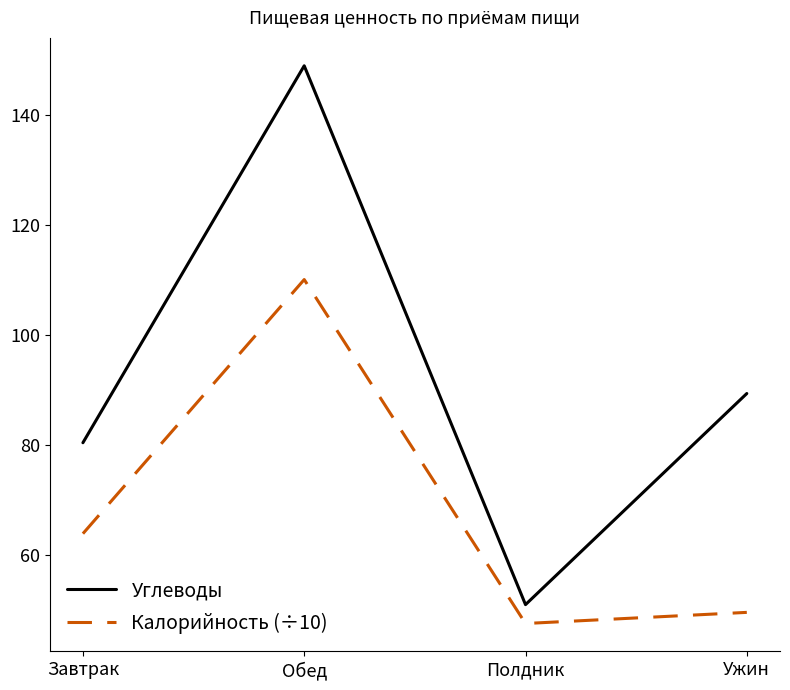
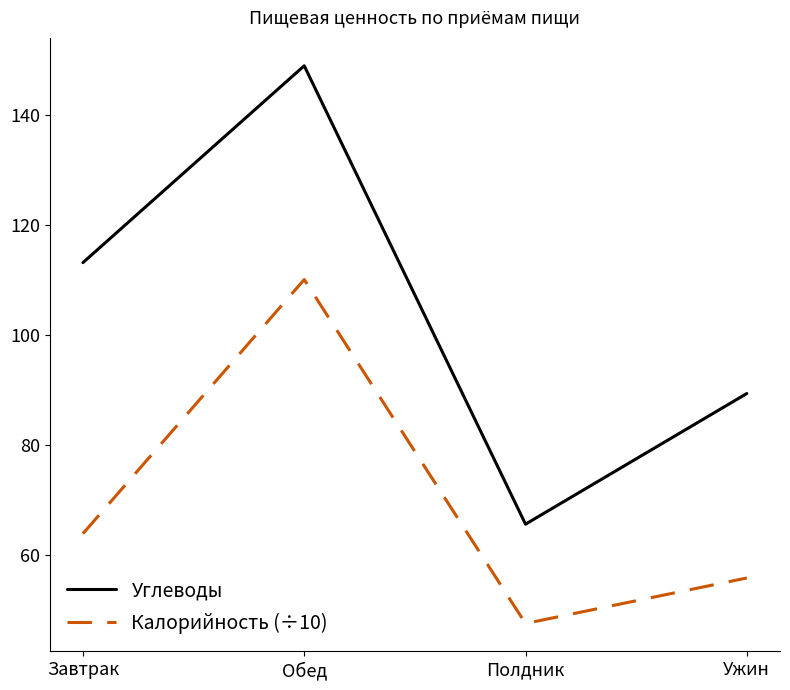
  {
    "Углеводы": {
-     "Завтрак": 80,
+     "Завтрак": 113,
      "Обед": 149,
-     "Полдник": 51,
+     "Полдник": 66,
      "Ужин": 89
    },
    "Калорийность (÷10)": {
      "Завтрак": 64,
      "Обед": 110,
      "Полдник": 47,
-     "Ужин": 50
+     "Ужин": 56
    }
  }
